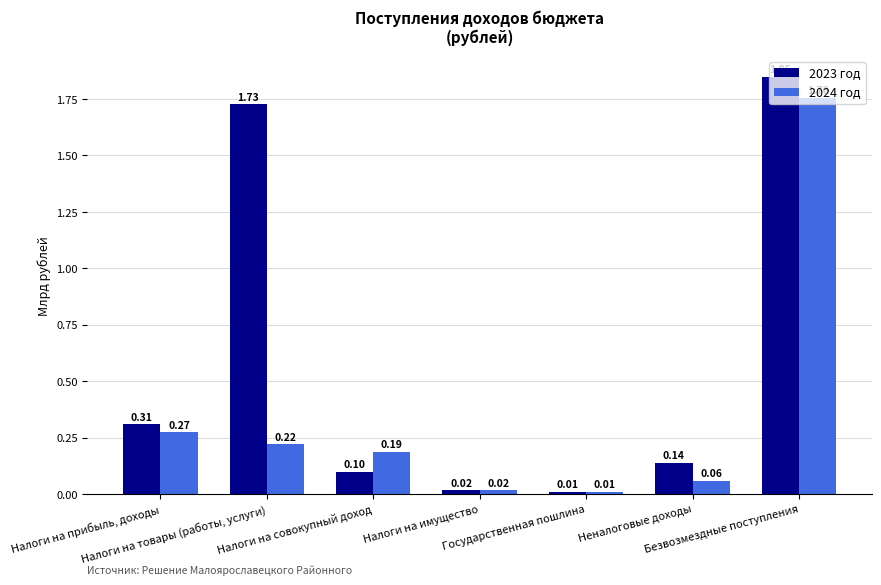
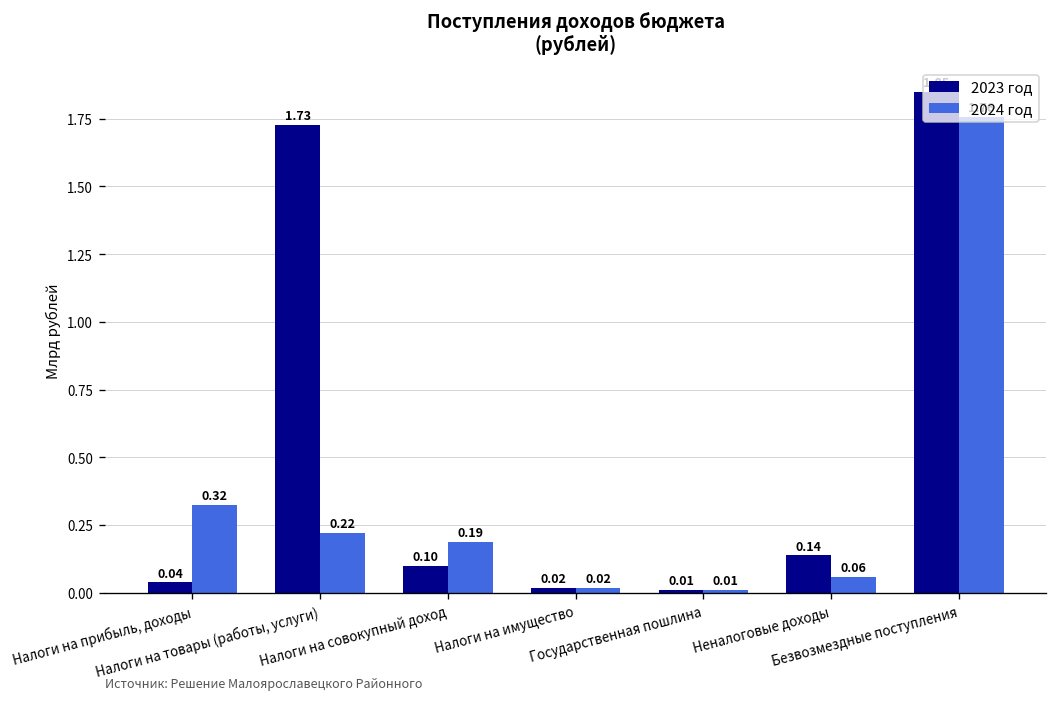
  {
    "2023 год": {
-     "Налоги на прибыль, доходы": 0.31,
+     "Налоги на прибыль, доходы": 0.04,
      "Налоги на товары (работы, услуги)": 1.73,
      "Налоги на совокупный доход": 0.10,
      "Налоги на имущество": 0.02,
      "Государственная пошлина": 0.01,
      "Неналоговые доходы": 0.14
    },
    "2024 год": {
-     "Налоги на прибыль, доходы": 0.27,
+     "Налоги на прибыль, доходы": 0.32,
      "Налоги на товары (работы, услуги)": 0.22,
      "Налоги на совокупный доход": 0.19,
      "Налоги на имущество": 0.02,
      "Государственная пошлина": 0.01,
      "Неналоговые доходы": 0.06
    }
  }
